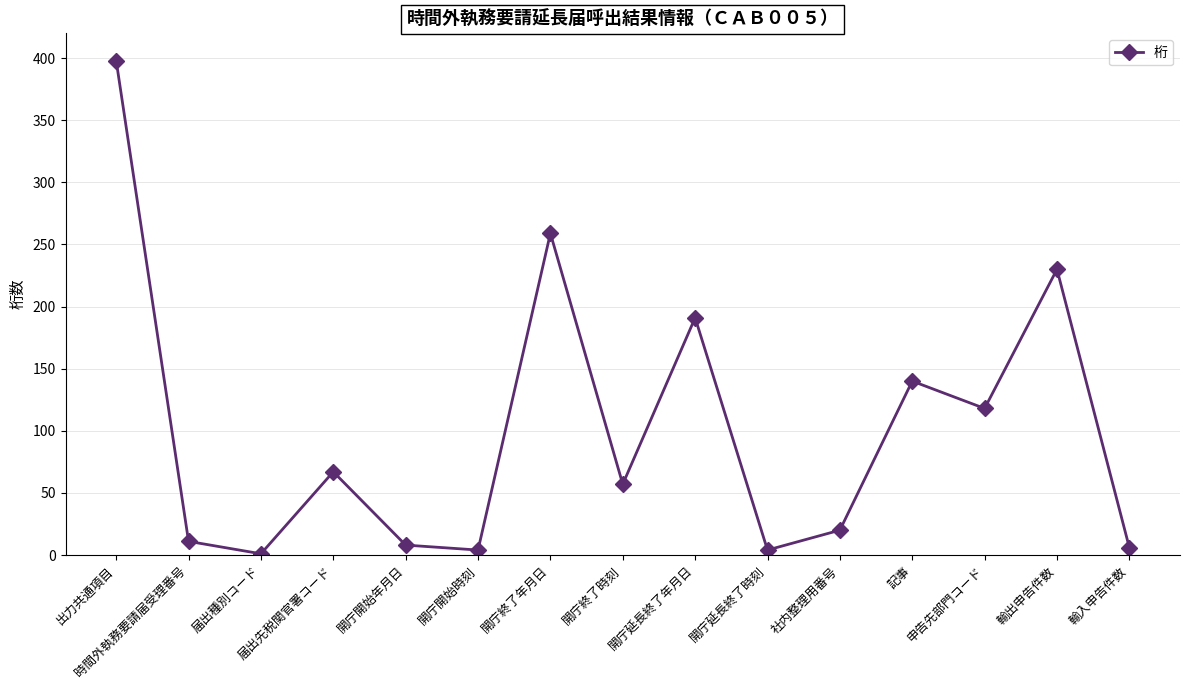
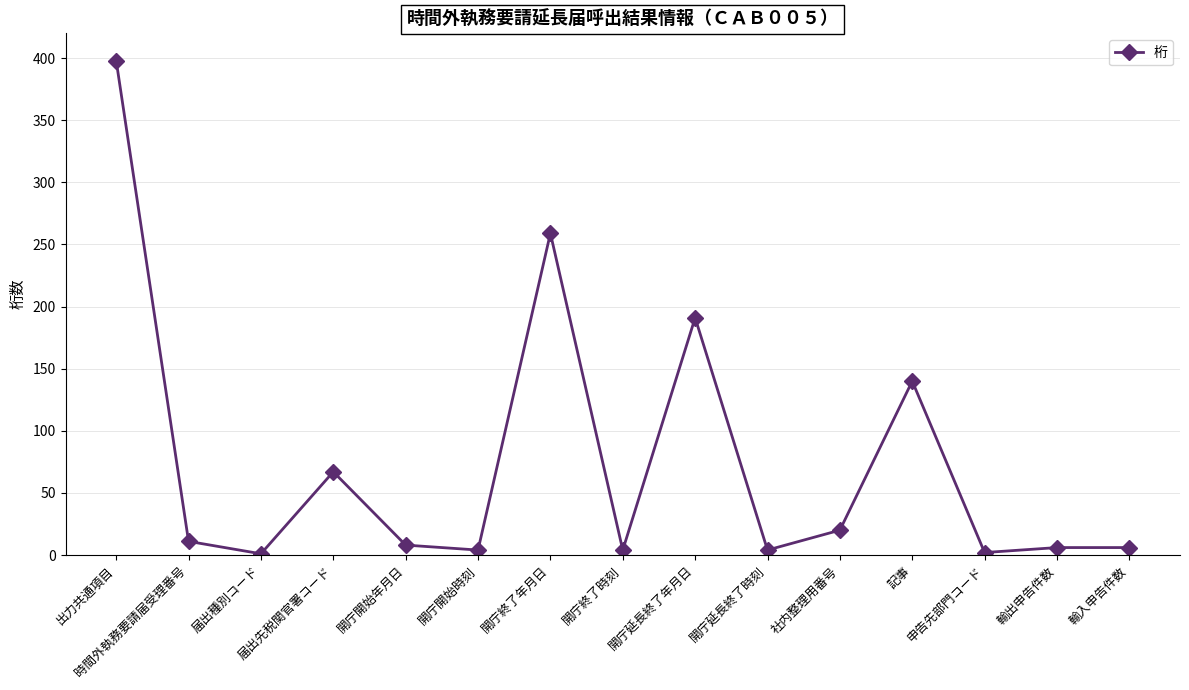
  {
    "出力共通項目": 398,
    "時間外執務要請届受理番号": 11,
    "届出種別コード": 1,
    "届出先税関官署コード": 67,
    "開庁開始年月日": 8,
    "開庁開始時刻": 4,
    "開庁終了年月日": 259,
-   "開庁終了時刻": 57,
+   "開庁終了時刻": 4,
    "開庁延長終了年月日": 191,
    "開庁延長終了時刻": 4,
    "社内整理用番号": 20,
    "記事": 140,
-   "申告先部門コード": 118,
-   "輸出申告件数": 230,
+   "申告先部門コード": 2,
+   "輸出申告件数": 6,
    "輸入申告件数": 6
  }
